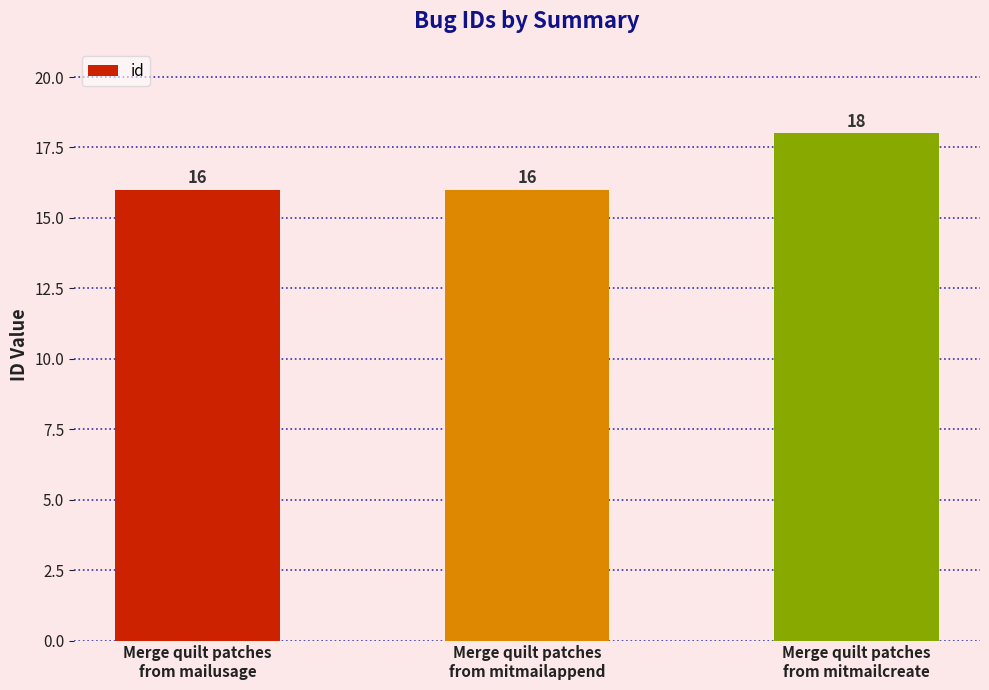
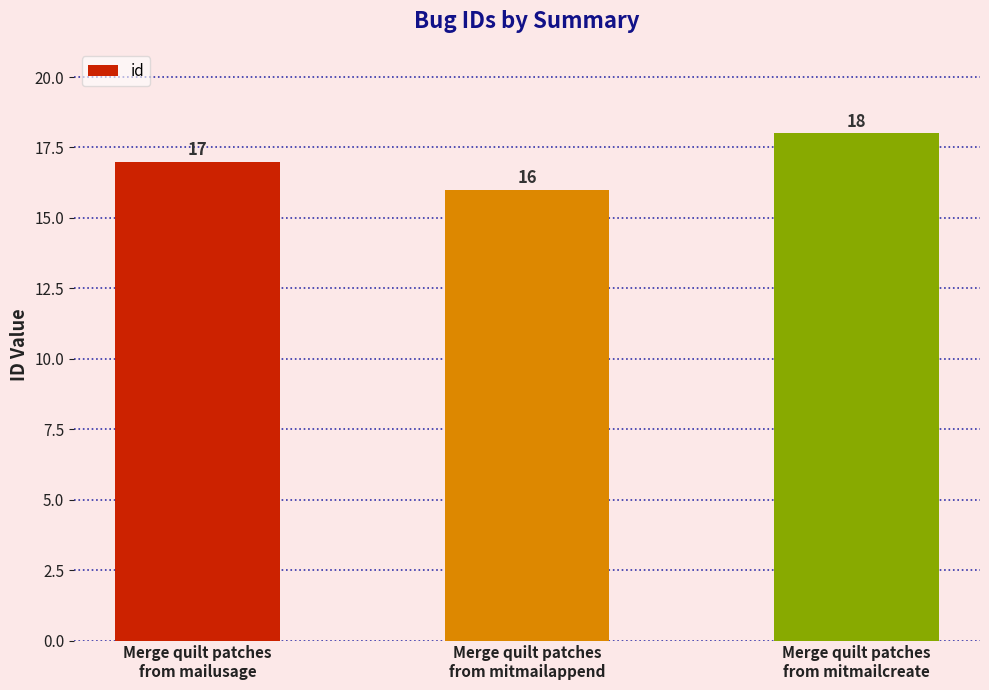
  {
-   "Merge quilt patches from mailusage": 16,
+   "Merge quilt patches from mailusage": 17,
    "Merge quilt patches from mitmailappend": 16,
    "Merge quilt patches from mitmailcreate": 18
  }
